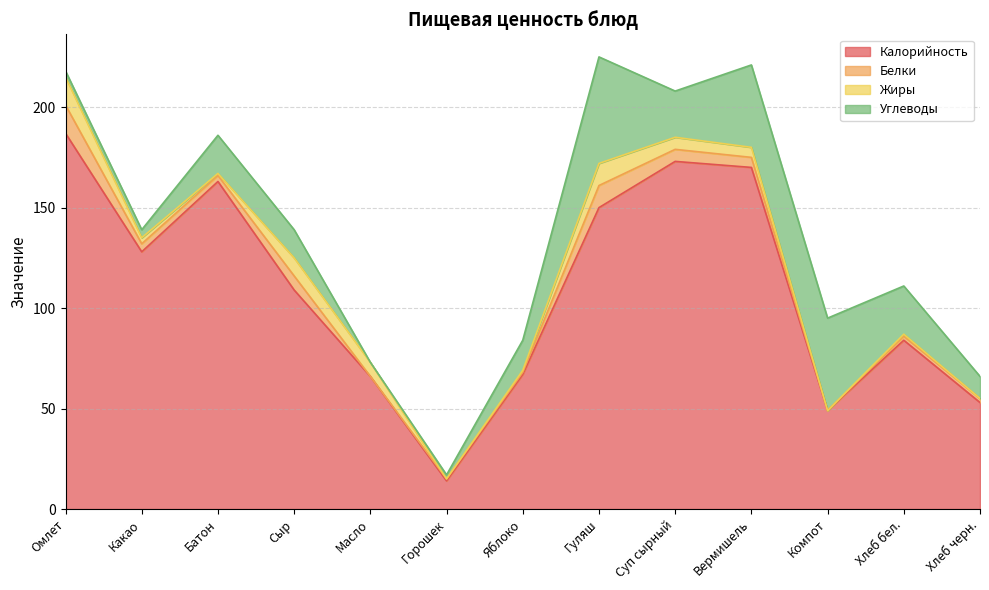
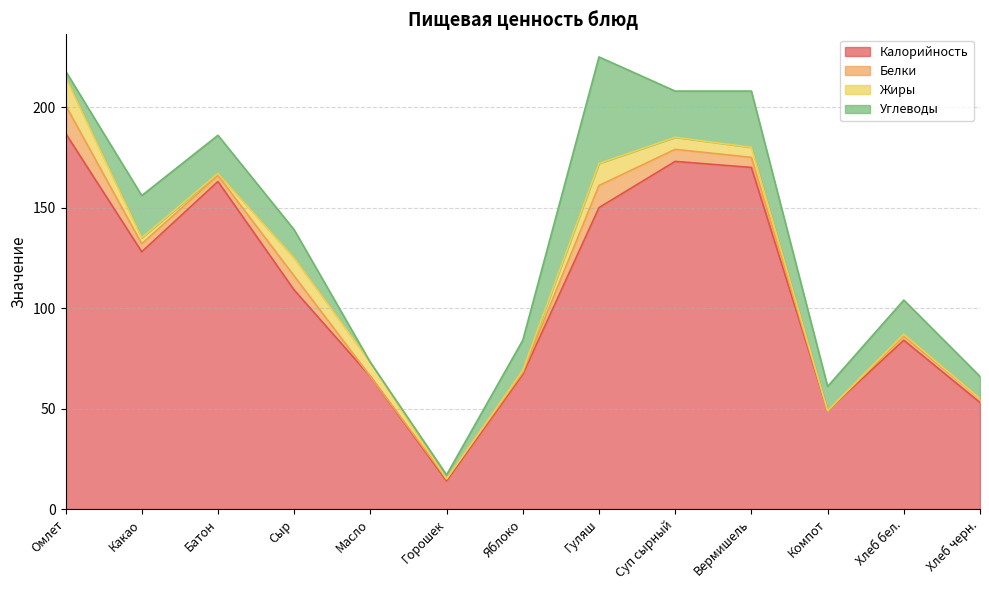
  {
    "Калорийность": {
      "Омлет": 187,
      "Какао": 128,
      "Батон": 163,
      "Сыр": 109,
      "Гуляш": 150,
      "Суп сырный": 173,
      "Вермишель": 170,
      "Хлеб бел.": 84,
      "Хлеб черн.": 53
    },
    "Углеводы": {
      "Омлет": 3,
-     "Какао": 4,
+     "Какао": 21,
      "Батон": 19,
      "Сыр": 14,
      "Горошек": 2,
      "Яблоко": 15,
      "Гуляш": 53,
      "Суп сырный": 23,
-     "Вермишель": 41,
-     "Компот": 46,
-     "Хлеб бел.": 24,
+     "Вермишель": 28,
+     "Компот": 12,
+     "Хлеб бел.": 17,
      "Хлеб черн.": 11
    }
  }
